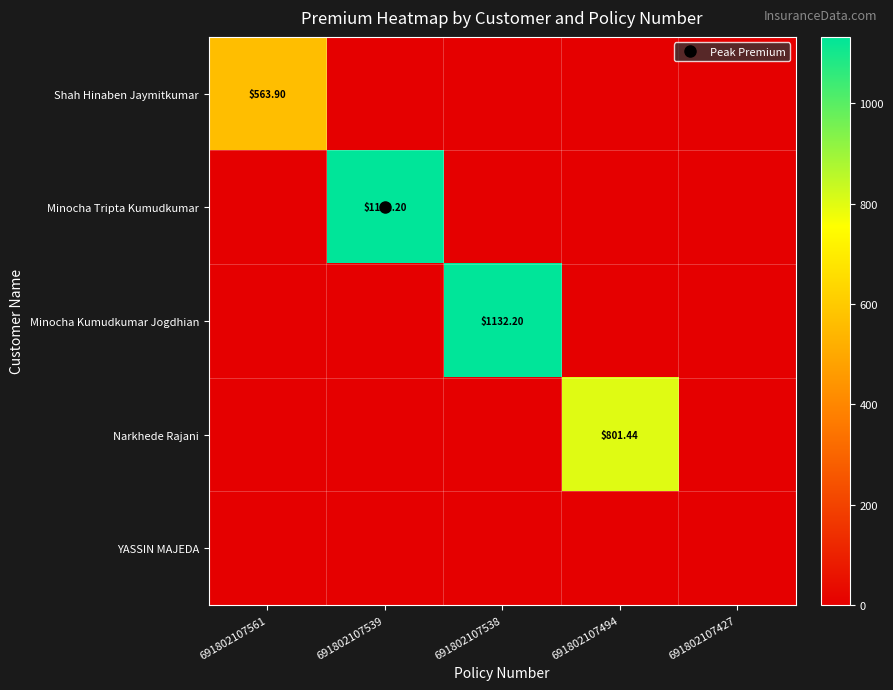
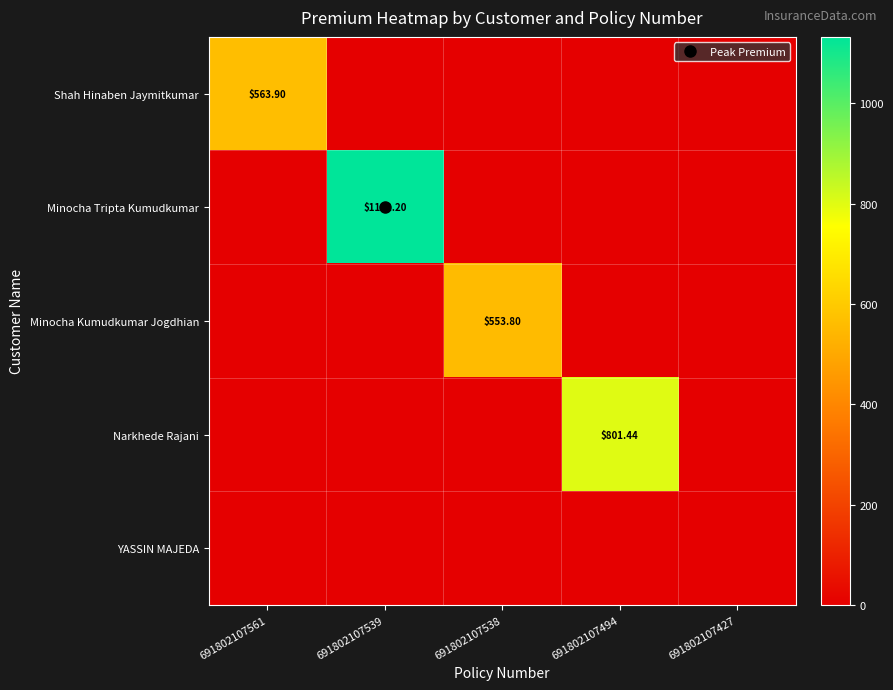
  {
    "Shah Hinaben Jaymitkumar": {
      "691802107561": "$563.90"
    },
    "Minocha Kumudkumar Jogdhian": {
-     "691802107538": "$1132.20"
+     "691802107538": "$553.80"
    },
    "Narkhede Rajani": {
      "691802107494": "$801.44"
    }
  }
